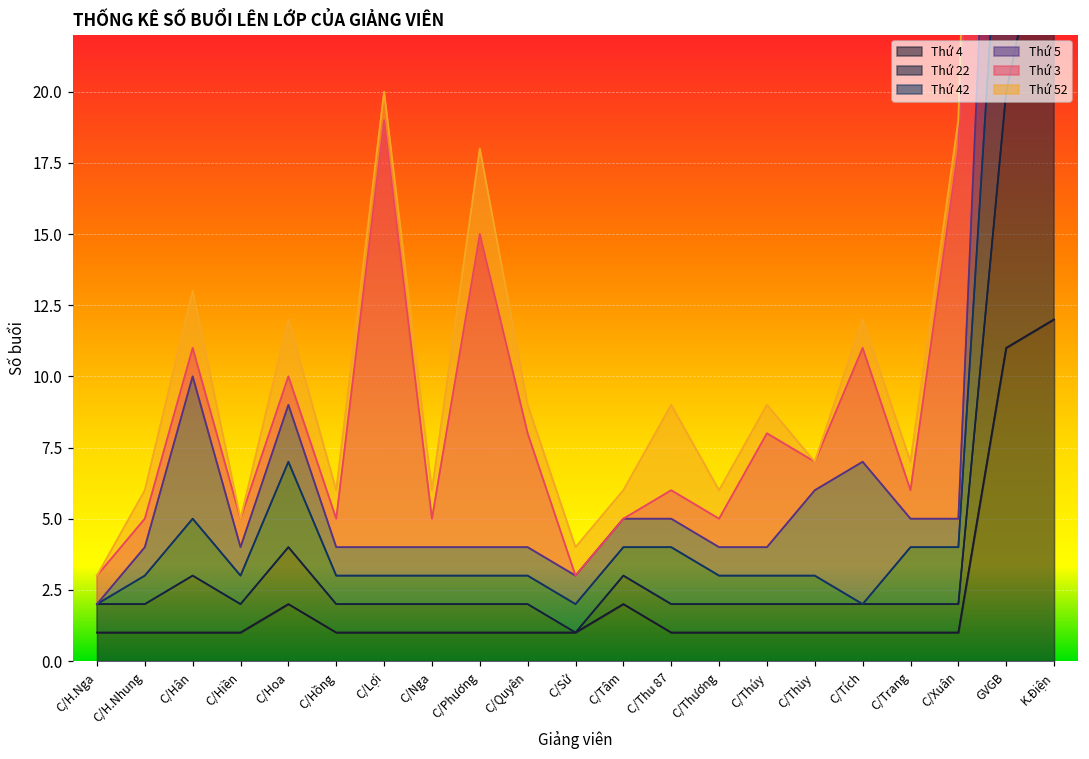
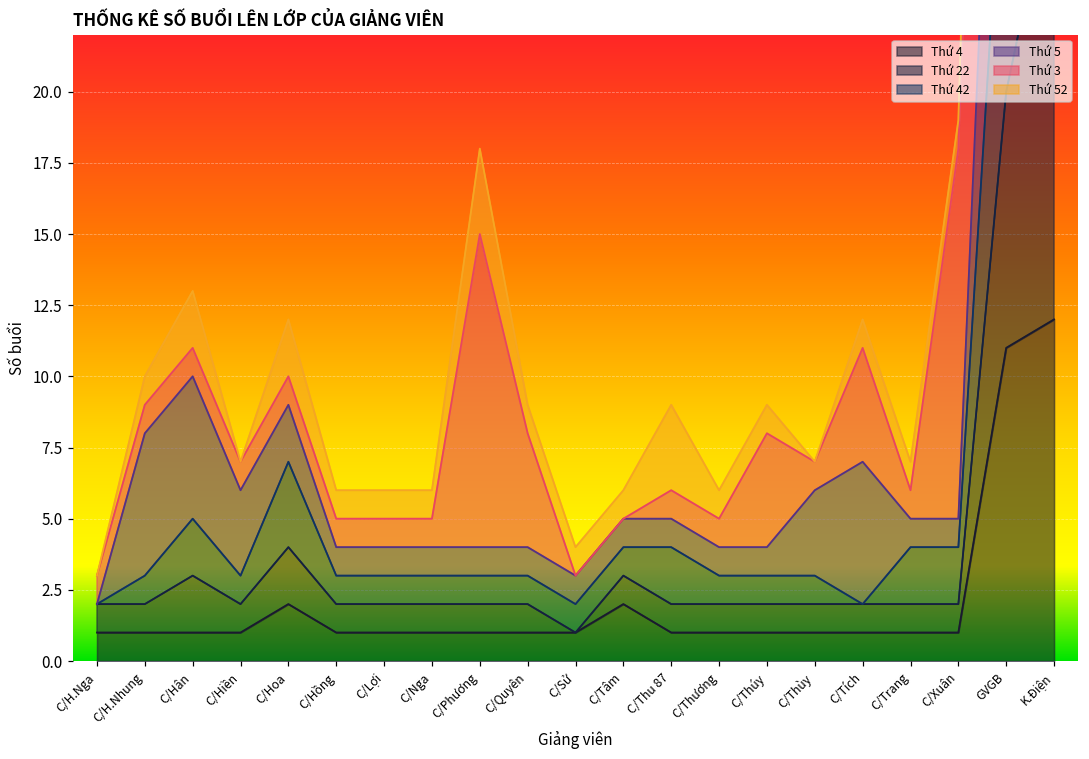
  {
    "Thứ 5": {
-     "C/H.Nhung": 1,
+     "C/H.Nhung": 5,
      "C/Hân": 5,
-     "C/Hiền": 1,
+     "C/Hiền": 3,
      "C/Hoa": 2,
      "C/Hồng": 1,
      "C/Lợi": 1,
      "C/Nga": 1,
      "C/Phương": 1,
      "C/Quyên": 1,
      "C/Thu 87": 1,
      "C/Thương": 1,
      "C/Thúy": 1,
      "C/Thùy": 3,
      "C/Tích": 5,
      "C/Trang": 1,
      "C/Xuân": 1
    },
    "Thứ 3": {
      "C/H.Nhung": 1,
      "C/Hân": 1,
      "C/Hoa": 1,
      "C/Hồng": 1,
-     "C/Lợi": 15,
+     "C/Lợi": 1,
      "C/Nga": 1,
      "C/Phương": 11,
      "C/Quyên": 4,
      "C/Thu 87": 1,
      "C/Thương": 1,
      "C/Thúy": 4,
      "C/Tích": 4,
      "C/Trang": 1,
      "C/Xuân": 13
    },
    "Thứ 52": {
      "C/H.Nhung": 1,
      "C/Hân": 2,
      "C/Hoa": 2,
      "C/Hồng": 1,
      "C/Lợi": 1,
      "C/Nga": 1,
      "C/Phương": 3,
      "C/Quyên": 1,
      "C/Sử": 1,
      "C/Tâm": 1,
      "C/Thu 87": 3,
      "C/Thương": 1,
      "C/Thúy": 1,
      "C/Tích": 1,
      "C/Trang": 1,
      "C/Xuân": 1
    }
  }
